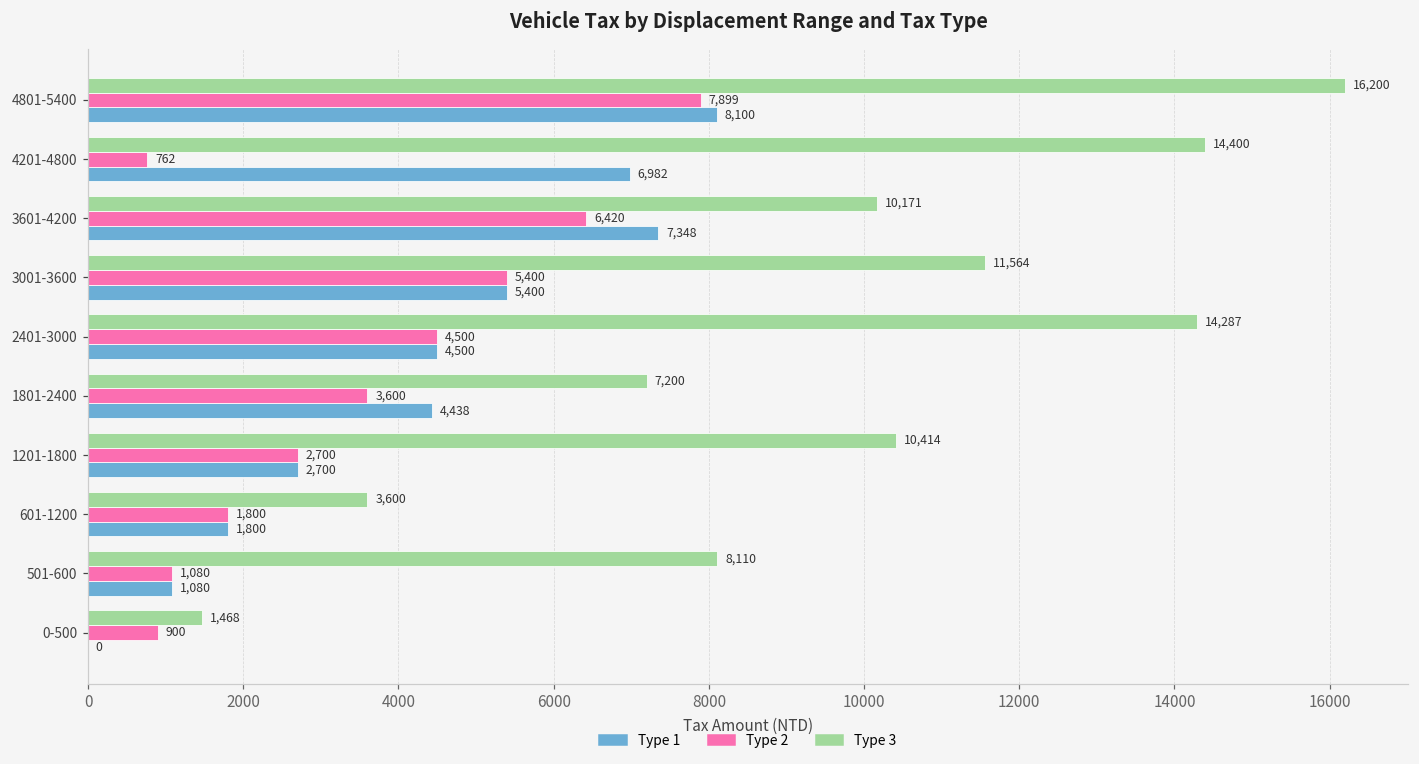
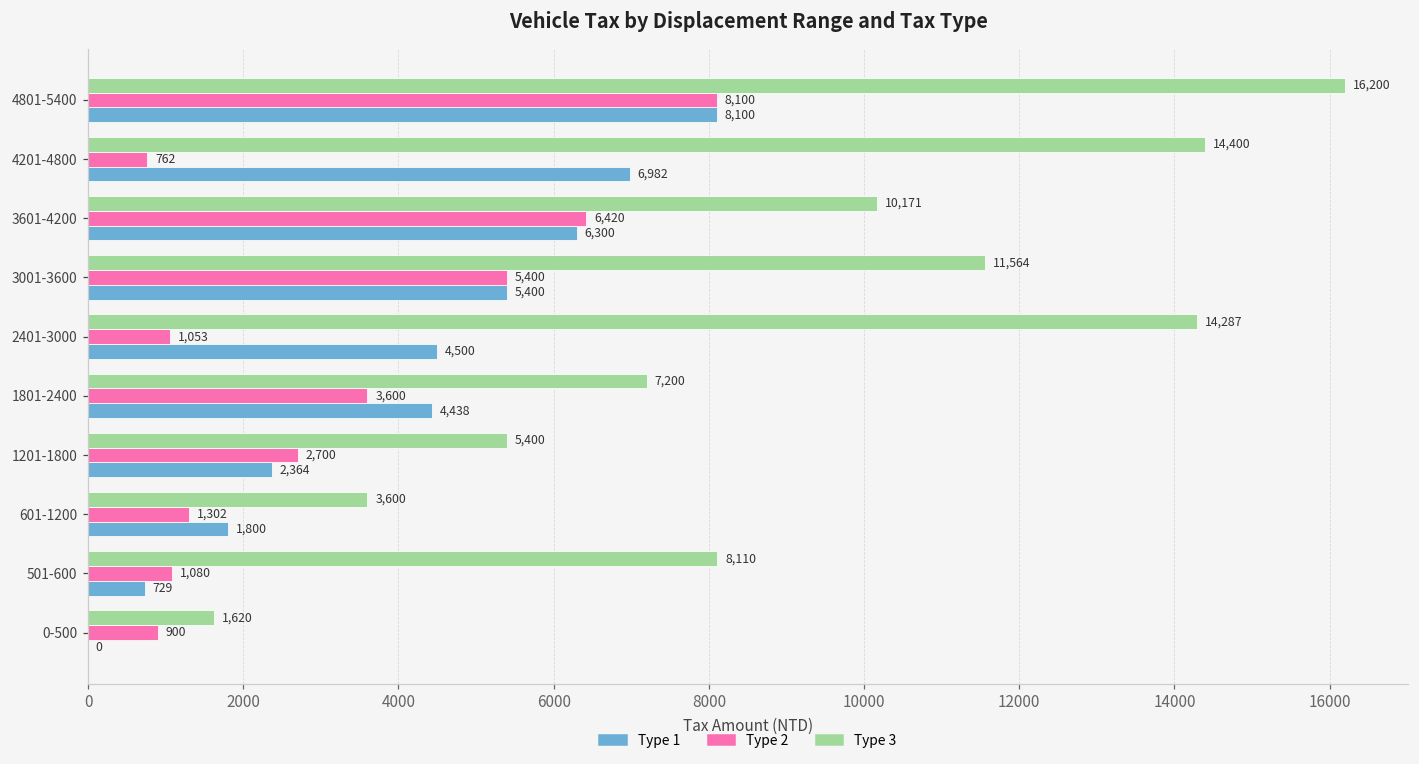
  {
    "Type 1": {
      "4801-5400": "8,100",
      "4201-4800": "6,982",
-     "3601-4200": "7,348",
+     "3601-4200": "6,300",
      "3001-3600": "5,400",
      "2401-3000": "4,500",
      "1801-2400": "4,438",
-     "1201-1800": "2,700",
+     "1201-1800": "2,364",
      "601-1200": "1,800",
-     "501-600": "1,080",
+     "501-600": "729",
      "0-500": "0"
    },
    "Type 2": {
-     "4801-5400": "7,899",
+     "4801-5400": "8,100",
      "4201-4800": "762",
      "3601-4200": "6,420",
      "3001-3600": "5,400",
-     "2401-3000": "4,500",
+     "2401-3000": "1,053",
      "1801-2400": "3,600",
      "1201-1800": "2,700",
-     "601-1200": "1,800",
+     "601-1200": "1,302",
      "501-600": "1,080",
      "0-500": "900"
    },
    "Type 3": {
      "4801-5400": "16,200",
      "4201-4800": "14,400",
      "3601-4200": "10,171",
      "3001-3600": "11,564",
      "2401-3000": "14,287",
      "1801-2400": "7,200",
-     "1201-1800": "10,414",
+     "1201-1800": "5,400",
      "601-1200": "3,600",
      "501-600": "8,110",
-     "0-500": "1,468"
+     "0-500": "1,620"
    }
  }
